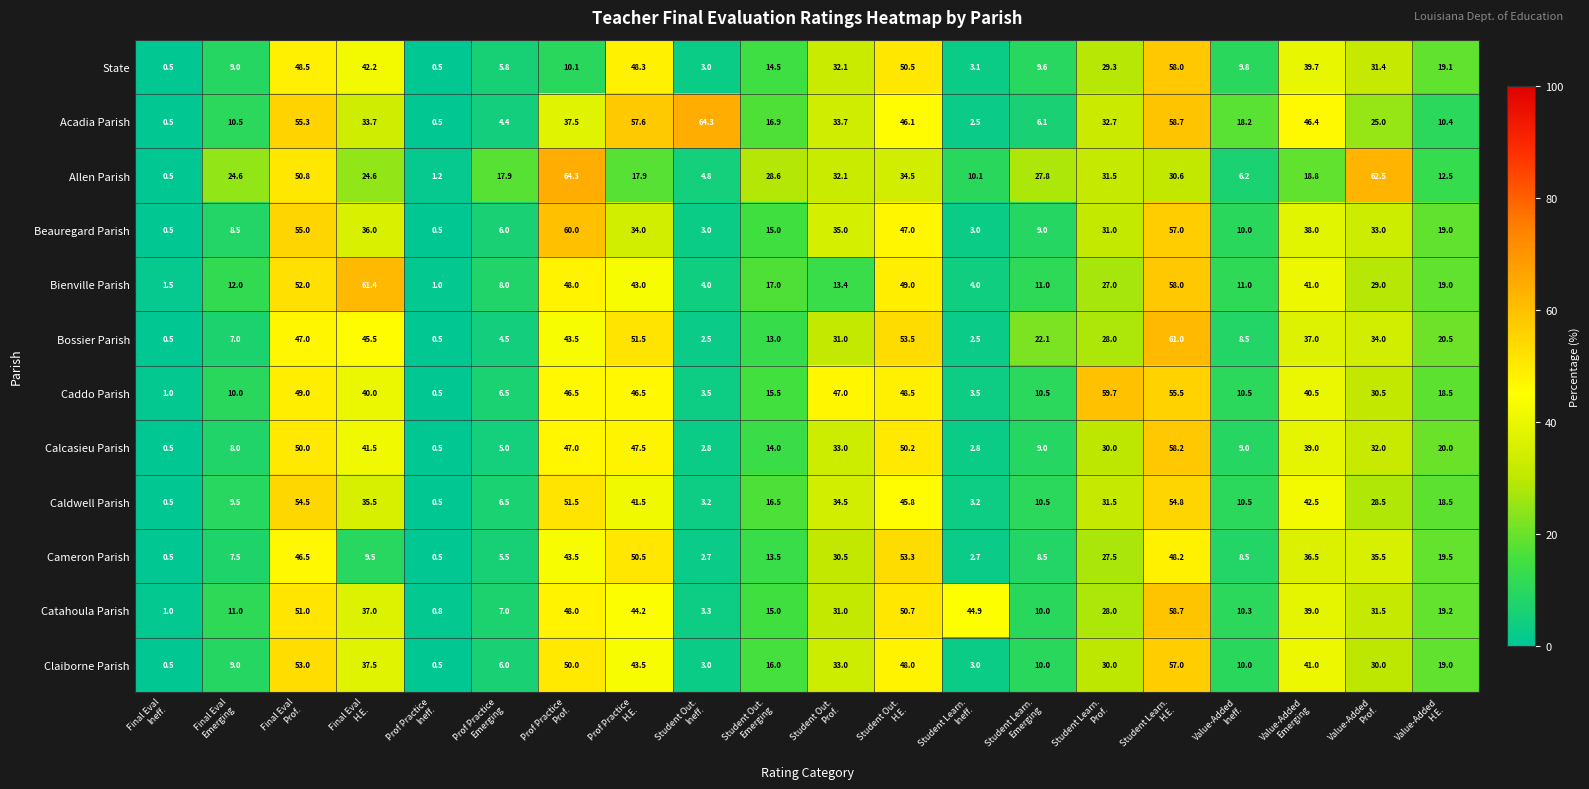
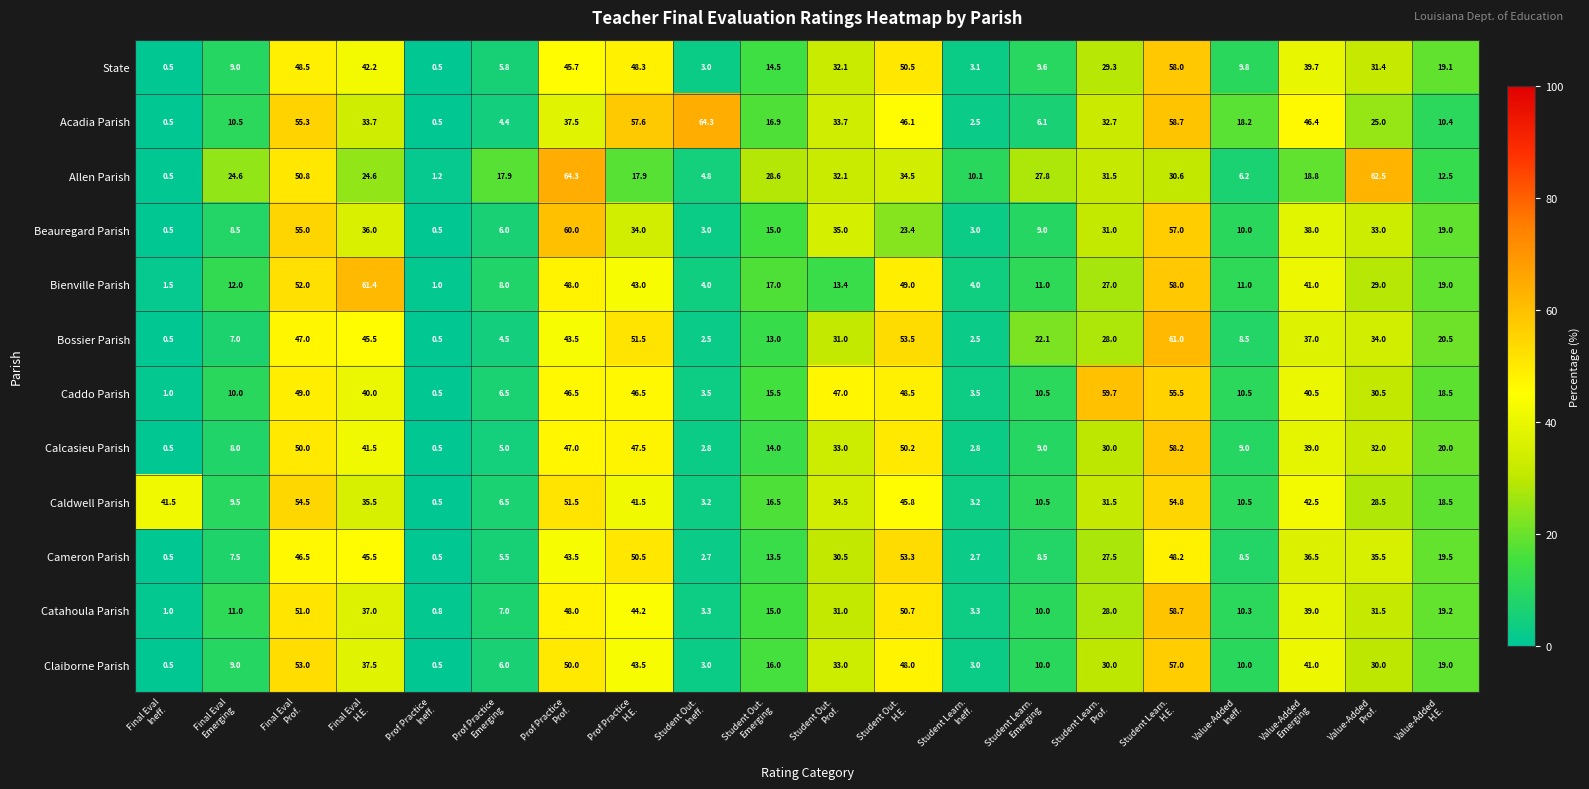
  {
    "State": {
      "Final Eval Ineff.": 0.5,
      "Final Eval Emerging": 9.0,
      "Final Eval Prof.": 48.5,
      "Final Eval H.E.": 42.2,
      "Prof Practice Ineff.": 0.5,
      "Prof Practice Emerging": 5.8,
-     "Prof Practice Prof.": 10.1,
+     "Prof Practice Prof.": 45.7,
      "Prof Practice H.E.": 48.3,
      "Student Out. Ineff.": 3.0,
      "Student Out. Emerging": 14.5,
      "Student Out. Prof.": 32.1,
      "Student Out. H.E.": 50.5,
      "Student Learn. Ineff.": 3.1,
      "Student Learn. Emerging": 9.6,
      "Student Learn. Prof.": 29.3,
      "Student Learn. H.E.": 58.0,
      "Value-Added Ineff.": 9.8,
      "Value-Added Emerging": 39.7,
      "Value-Added Prof.": 31.4,
      "Value-Added H.E.": 19.1
    },
    "Beauregard Parish": {
      "Final Eval Ineff.": 0.5,
      "Final Eval Emerging": 8.5,
      "Final Eval Prof.": 55.0,
      "Final Eval H.E.": 36.0,
      "Prof Practice Ineff.": 0.5,
      "Prof Practice Emerging": 6.0,
      "Prof Practice Prof.": 60.0,
      "Prof Practice H.E.": 34.0,
      "Student Out. Ineff.": 3.0,
      "Student Out. Emerging": 15.0,
      "Student Out. Prof.": 35.0,
-     "Student Out. H.E.": 47.0,
+     "Student Out. H.E.": 23.4,
      "Student Learn. Ineff.": 3.0,
      "Student Learn. Emerging": 9.0,
      "Student Learn. Prof.": 31.0,
      "Student Learn. H.E.": 57.0,
      "Value-Added Ineff.": 10.0,
      "Value-Added Emerging": 38.0,
      "Value-Added Prof.": 33.0,
      "Value-Added H.E.": 19.0
    },
    "Caldwell Parish": {
-     "Final Eval Ineff.": 0.5,
+     "Final Eval Ineff.": 41.5,
      "Final Eval Emerging": 9.5,
      "Final Eval Prof.": 54.5,
      "Final Eval H.E.": 35.5,
      "Prof Practice Ineff.": 0.5,
      "Prof Practice Emerging": 6.5,
      "Prof Practice Prof.": 51.5,
      "Prof Practice H.E.": 41.5,
      "Student Out. Ineff.": 3.2,
      "Student Out. Emerging": 16.5,
      "Student Out. Prof.": 34.5,
      "Student Out. H.E.": 45.8,
      "Student Learn. Ineff.": 3.2,
      "Student Learn. Emerging": 10.5,
      "Student Learn. Prof.": 31.5,
      "Student Learn. H.E.": 54.8,
      "Value-Added Ineff.": 10.5,
      "Value-Added Emerging": 42.5,
      "Value-Added Prof.": 28.5,
      "Value-Added H.E.": 18.5
    },
    "Cameron Parish": {
      "Final Eval Ineff.": 0.5,
      "Final Eval Emerging": 7.5,
      "Final Eval Prof.": 46.5,
-     "Final Eval H.E.": 9.5,
+     "Final Eval H.E.": 45.5,
      "Prof Practice Ineff.": 0.5,
      "Prof Practice Emerging": 5.5,
      "Prof Practice Prof.": 43.5,
      "Prof Practice H.E.": 50.5,
      "Student Out. Ineff.": 2.7,
      "Student Out. Emerging": 13.5,
      "Student Out. Prof.": 30.5,
      "Student Out. H.E.": 53.3,
      "Student Learn. Ineff.": 2.7,
      "Student Learn. Emerging": 8.5,
      "Student Learn. Prof.": 27.5,
      "Student Learn. H.E.": 48.2,
      "Value-Added Ineff.": 8.5,
      "Value-Added Emerging": 36.5,
      "Value-Added Prof.": 35.5,
      "Value-Added H.E.": 19.5
    },
    "Catahoula Parish": {
      "Final Eval Ineff.": 1.0,
      "Final Eval Emerging": 11.0,
      "Final Eval Prof.": 51.0,
      "Final Eval H.E.": 37.0,
      "Prof Practice Ineff.": 0.8,
      "Prof Practice Emerging": 7.0,
      "Prof Practice Prof.": 48.0,
      "Prof Practice H.E.": 44.2,
      "Student Out. Ineff.": 3.3,
      "Student Out. Emerging": 15.0,
      "Student Out. Prof.": 31.0,
      "Student Out. H.E.": 50.7,
-     "Student Learn. Ineff.": 44.9,
+     "Student Learn. Ineff.": 3.3,
      "Student Learn. Emerging": 10.0,
      "Student Learn. Prof.": 28.0,
      "Student Learn. H.E.": 58.7,
      "Value-Added Ineff.": 10.3,
      "Value-Added Emerging": 39.0,
      "Value-Added Prof.": 31.5,
      "Value-Added H.E.": 19.2
    }
  }
